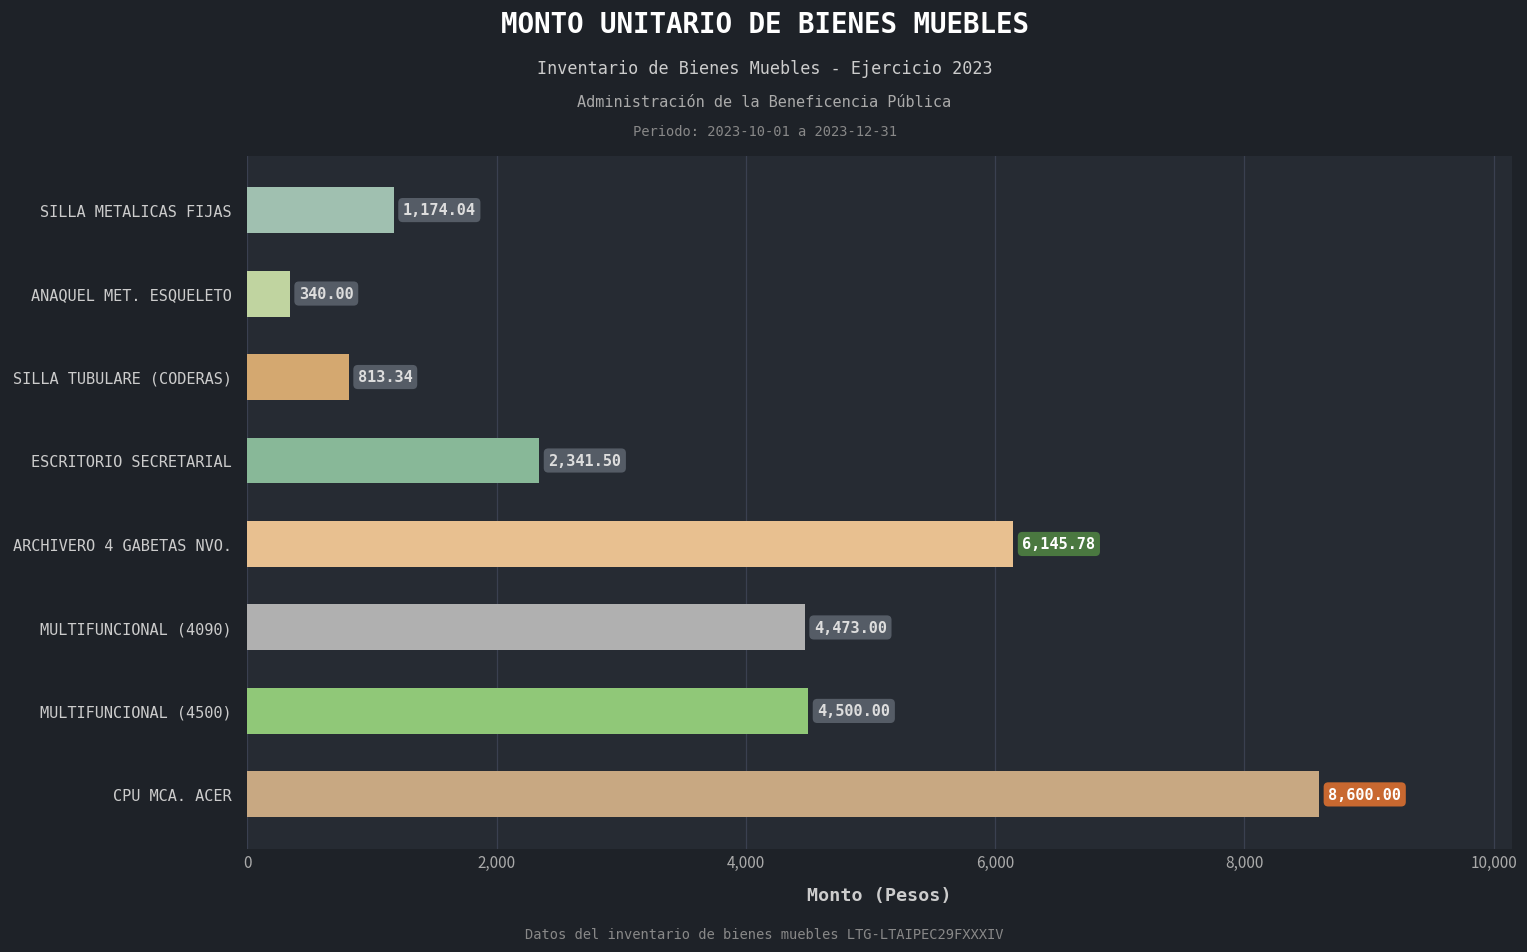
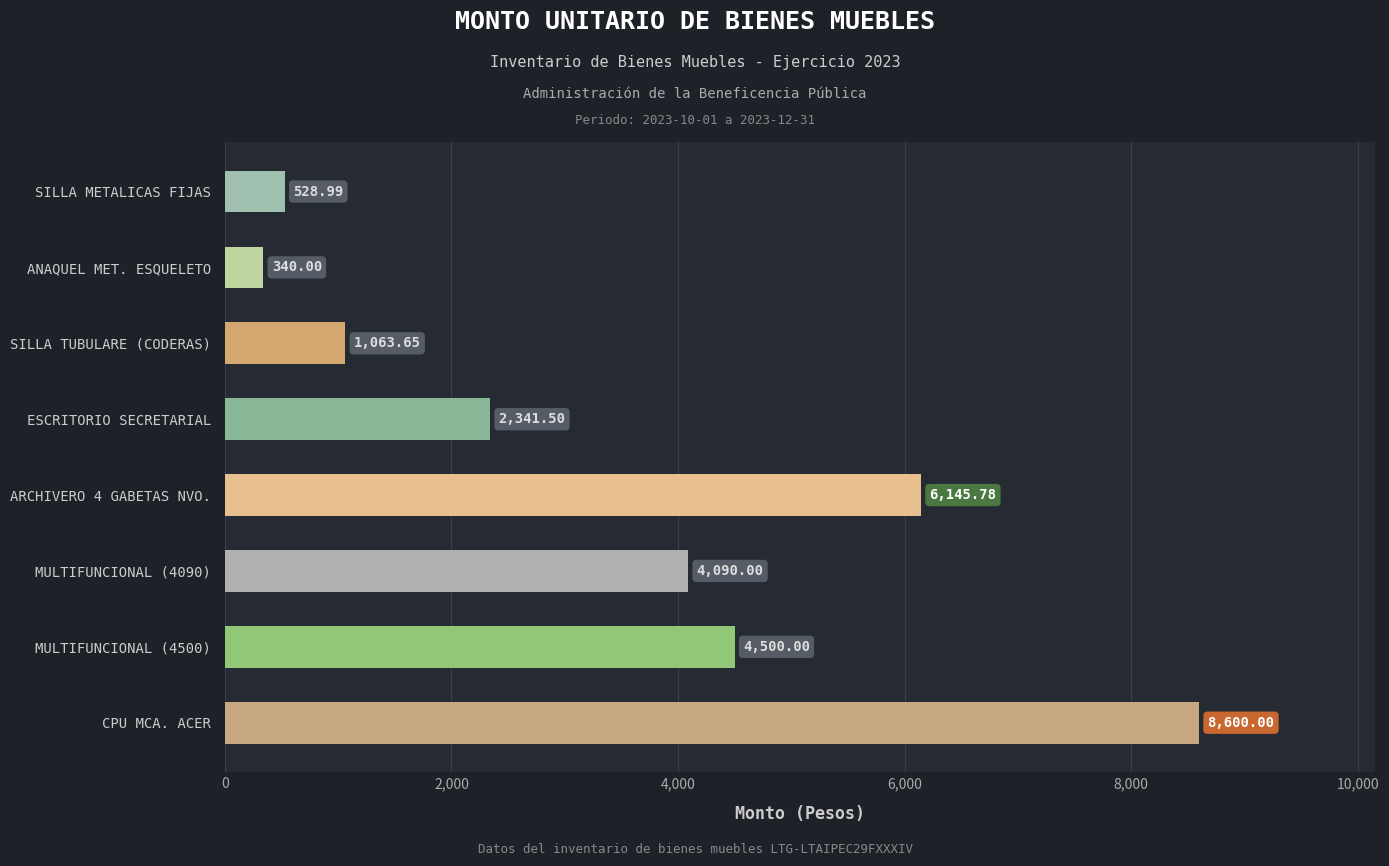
  {
-   "SILLA METALICAS FIJAS": "1,174.04",
-   "SILLA TUBULARE (CODERAS)": "813.34",
-   "MULTIFUNCIONAL (4090)": "4,473.00"
+   "SILLA METALICAS FIJAS": "528.99",
+   "SILLA TUBULARE (CODERAS)": "1,063.65",
+   "MULTIFUNCIONAL (4090)": "4,090.00"
  }
